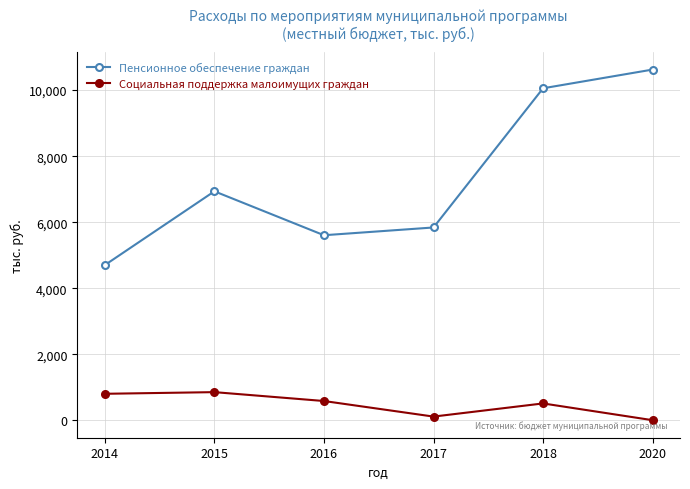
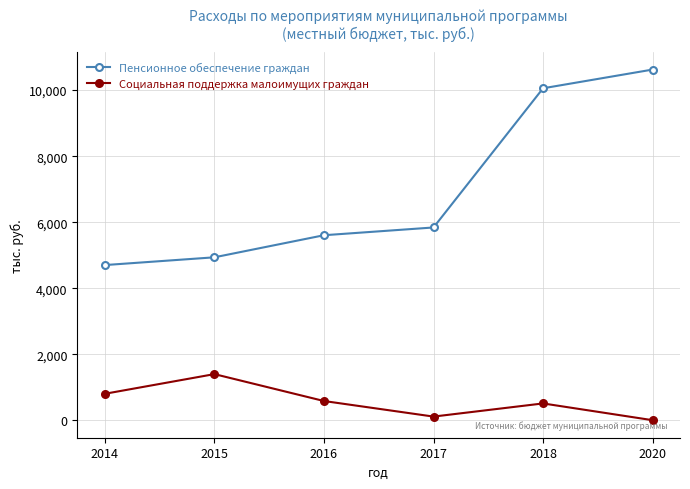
  {
    "Пенсионное обеспечение граждан": {
      "2014": "4,700",
-     "2015": "6,900",
+     "2015": "4,900",
      "2016": "5,600",
      "2017": "5,800",
      "2018": "10,100",
      "2020": "10,600"
    },
    "Социальная поддержка малоимущих граждан": {
      "2014": "800",
-     "2015": "900",
+     "2015": "1,400",
      "2016": "600",
      "2017": "100",
      "2018": "500",
      "2020": "0"
    }
  }
